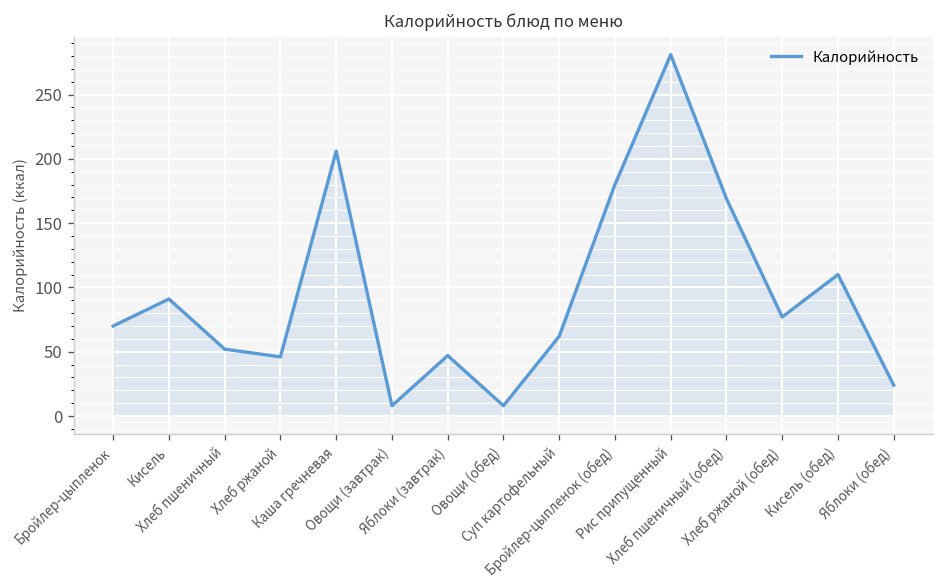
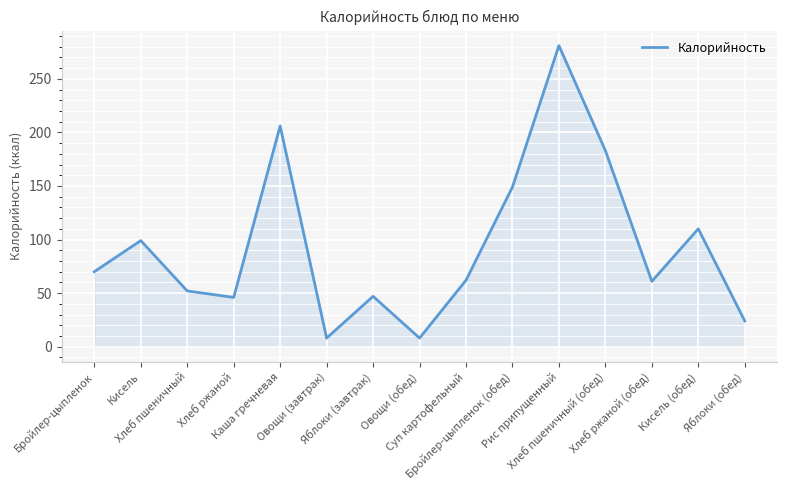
  {
    "Бройлер-цыпленок": 70,
-   "Кисель": 91,
+   "Кисель": 99,
    "Хлеб пшеничный": 52,
    "Хлеб ржаной": 46,
    "Каша гречневая": 206,
    "Овощи (завтрак)": 8,
    "Яблоки (завтрак)": 47,
    "Овощи (обед)": 8,
    "Суп картофельный": 62,
-   "Бройлер-цыпленок (обед)": 180,
+   "Бройлер-цыпленок (обед)": 149,
    "Рис припущенный": 281,
-   "Хлеб пшеничный (обед)": 169,
-   "Хлеб ржаной (обед)": 77,
+   "Хлеб пшеничный (обед)": 183,
+   "Хлеб ржаной (обед)": 61,
    "Кисель (обед)": 110,
    "Яблоки (обед)": 24
  }
